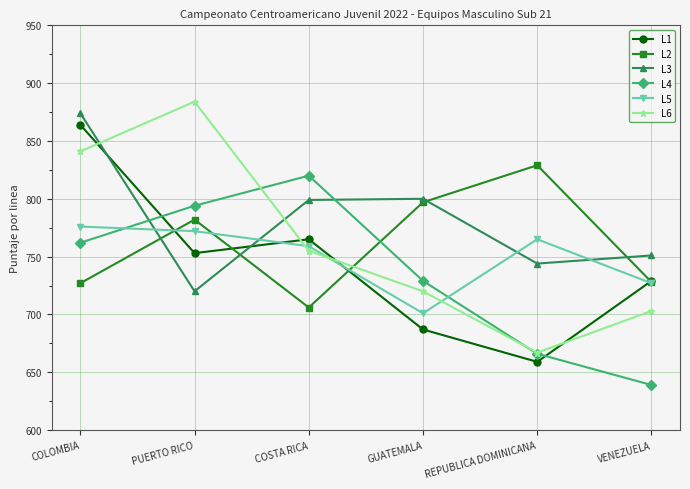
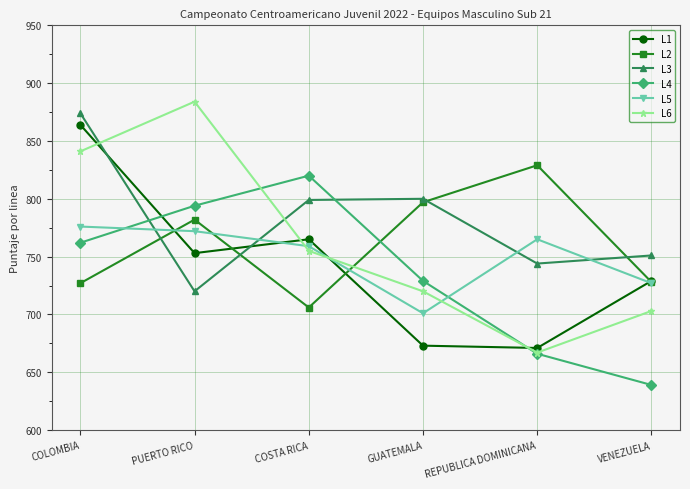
  {
    "L1": {
      "COLOMBIA": 864,
      "PUERTO RICO": 753,
      "COSTA RICA": 765,
-     "GUATEMALA": 687,
-     "REPUBLICA DOMINICANA": 659
+     "GUATEMALA": 673,
+     "REPUBLICA DOMINICANA": 671
    }
  }
